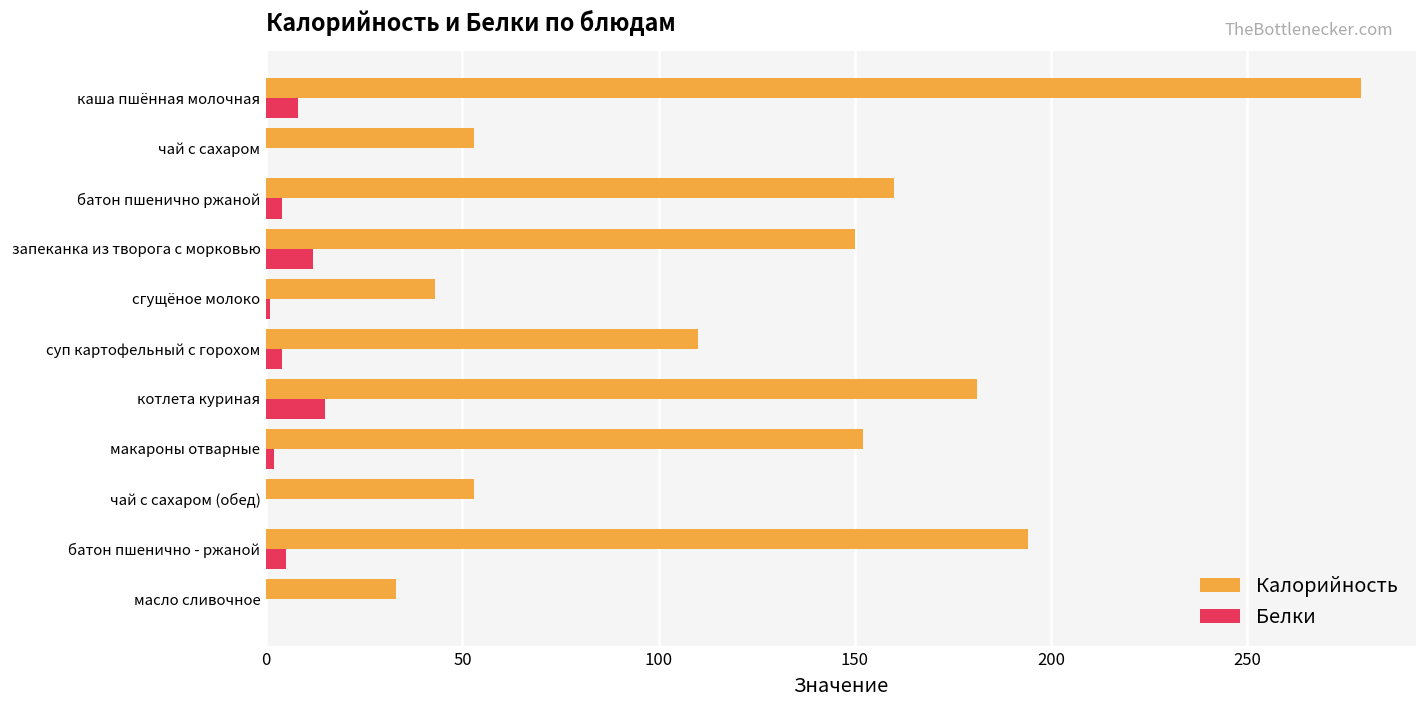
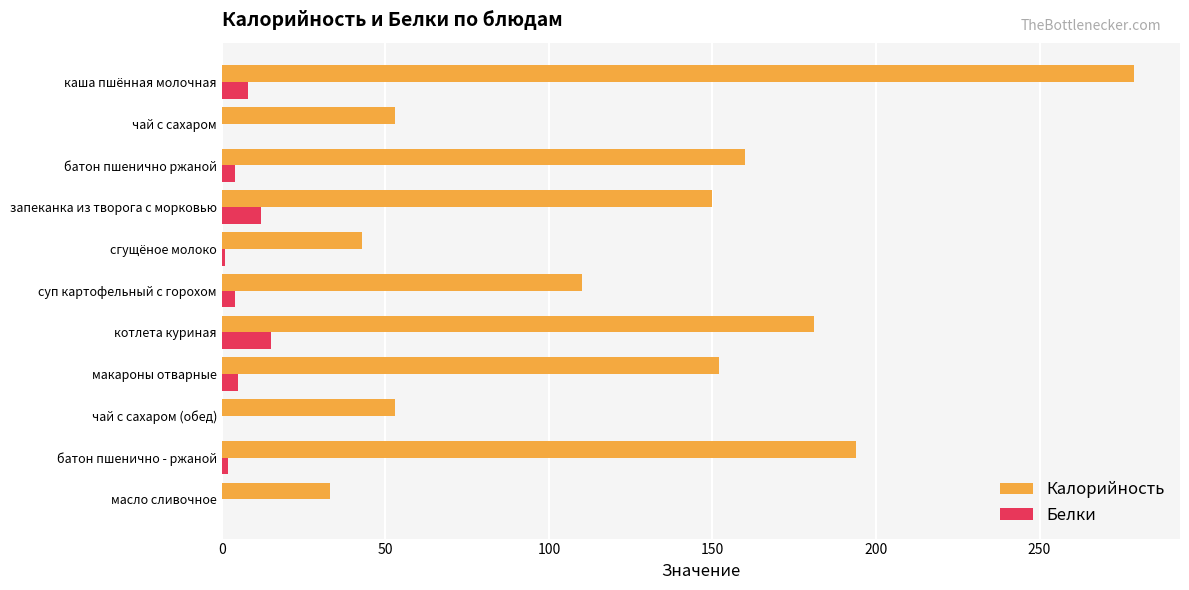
  {
    "Калорийность": {
      "каша пшённая молочная": 279,
      "чай с сахаром": 53,
      "батон пшенично ржаной": 160,
      "запеканка из творога с морковью": 150,
      "сгущёное молоко": 43,
      "суп картофельный с горохом": 110,
      "котлета куриная": 181,
      "макароны отварные": 152,
      "чай с сахаром (обед)": 53,
      "батон пшенично - ржаной": 194,
      "масло сливочное": 33
    },
    "Белки": {
      "каша пшённая молочная": 8,
      "чай с сахаром": 0,
      "батон пшенично ржаной": 4,
      "запеканка из творога с морковью": 12,
      "сгущёное молоко": 1,
      "суп картофельный с горохом": 4,
      "котлета куриная": 15,
-     "макароны отварные": 2,
+     "макароны отварные": 5,
      "чай с сахаром (обед)": 0,
-     "батон пшенично - ржаной": 5,
+     "батон пшенично - ржаной": 2,
      "масло сливочное": 0
    }
  }
